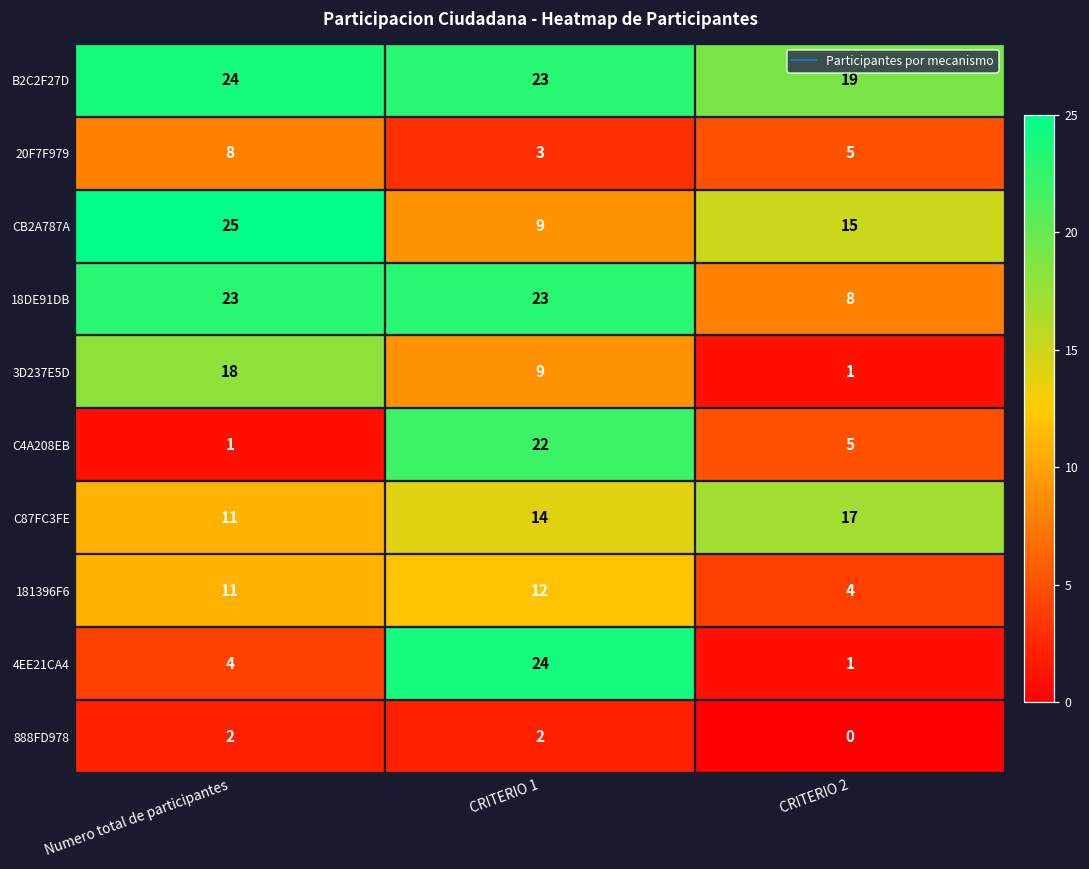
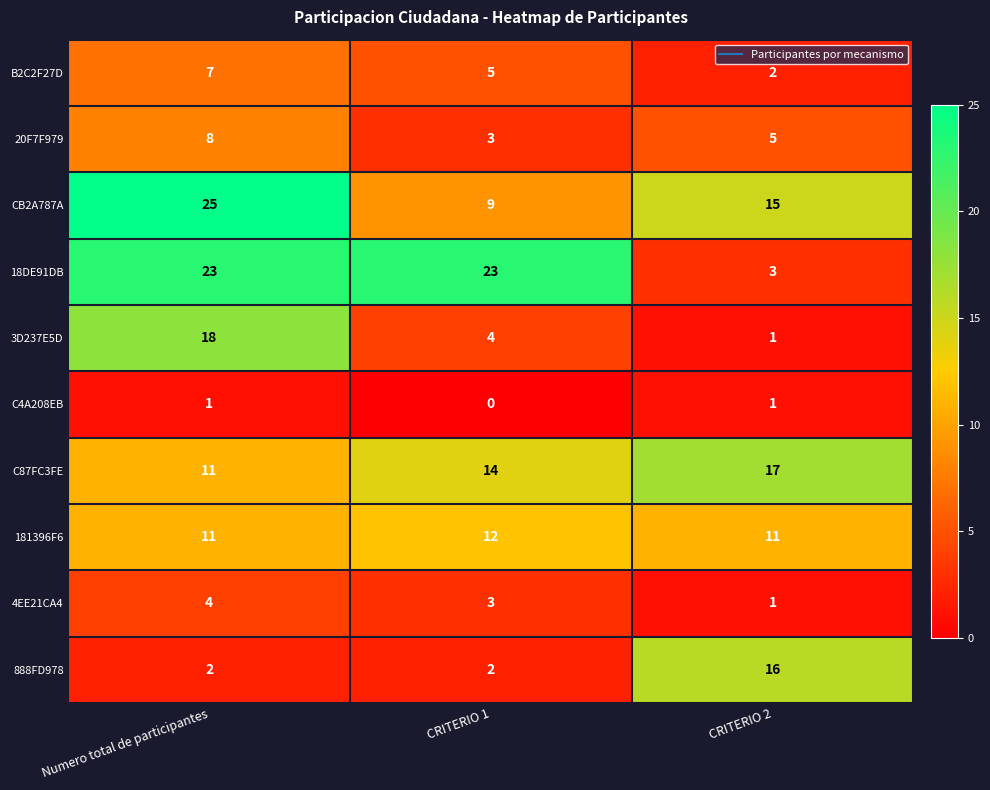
  {
    "B2C2F27D": {
-     "Numero total de participantes": 24,
-     "CRITERIO 1": 23,
-     "CRITERIO 2": 19
+     "Numero total de participantes": 7,
+     "CRITERIO 1": 5,
+     "CRITERIO 2": 2
    },
    "20F7F979": {
      "Numero total de participantes": 8,
      "CRITERIO 1": 3,
      "CRITERIO 2": 5
    },
    "CB2A787A": {
      "Numero total de participantes": 25,
      "CRITERIO 1": 9,
      "CRITERIO 2": 15
    },
    "18DE91DB": {
      "Numero total de participantes": 23,
      "CRITERIO 1": 23,
-     "CRITERIO 2": 8
+     "CRITERIO 2": 3
    },
    "3D237E5D": {
      "Numero total de participantes": 18,
-     "CRITERIO 1": 9,
+     "CRITERIO 1": 4,
      "CRITERIO 2": 1
    },
    "C4A208EB": {
      "Numero total de participantes": 1,
-     "CRITERIO 1": 22,
-     "CRITERIO 2": 5
+     "CRITERIO 1": 0,
+     "CRITERIO 2": 1
    },
    "C87FC3FE": {
      "Numero total de participantes": 11,
      "CRITERIO 1": 14,
      "CRITERIO 2": 17
    },
    "181396F6": {
      "Numero total de participantes": 11,
      "CRITERIO 1": 12,
-     "CRITERIO 2": 4
+     "CRITERIO 2": 11
    },
    "4EE21CA4": {
      "Numero total de participantes": 4,
-     "CRITERIO 1": 24,
+     "CRITERIO 1": 3,
      "CRITERIO 2": 1
    },
    "888FD978": {
      "Numero total de participantes": 2,
      "CRITERIO 1": 2,
-     "CRITERIO 2": 0
+     "CRITERIO 2": 16
    }
  }
